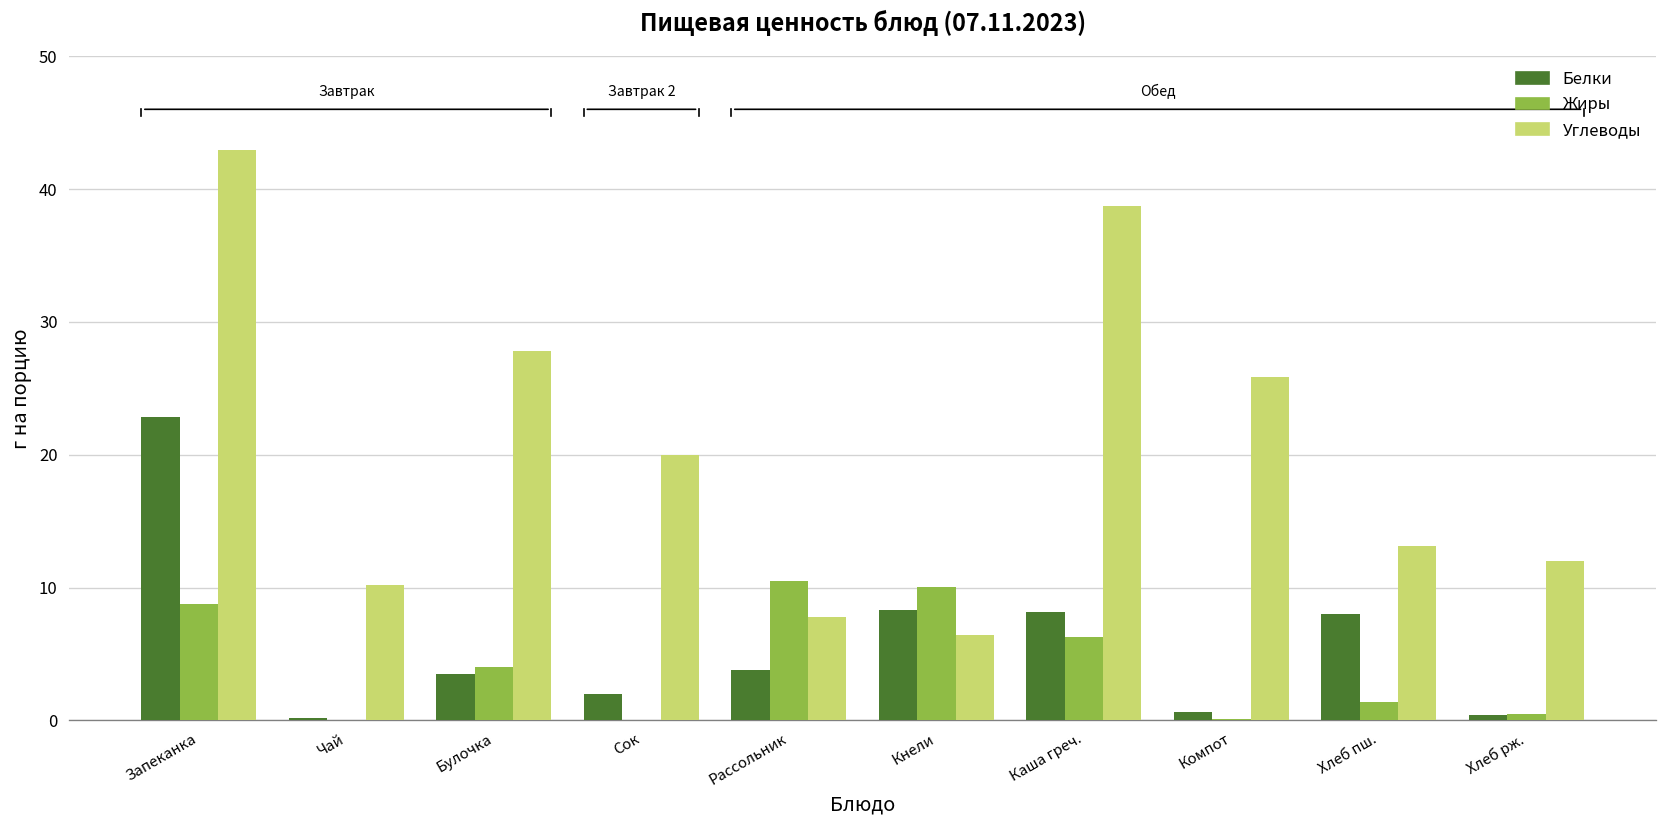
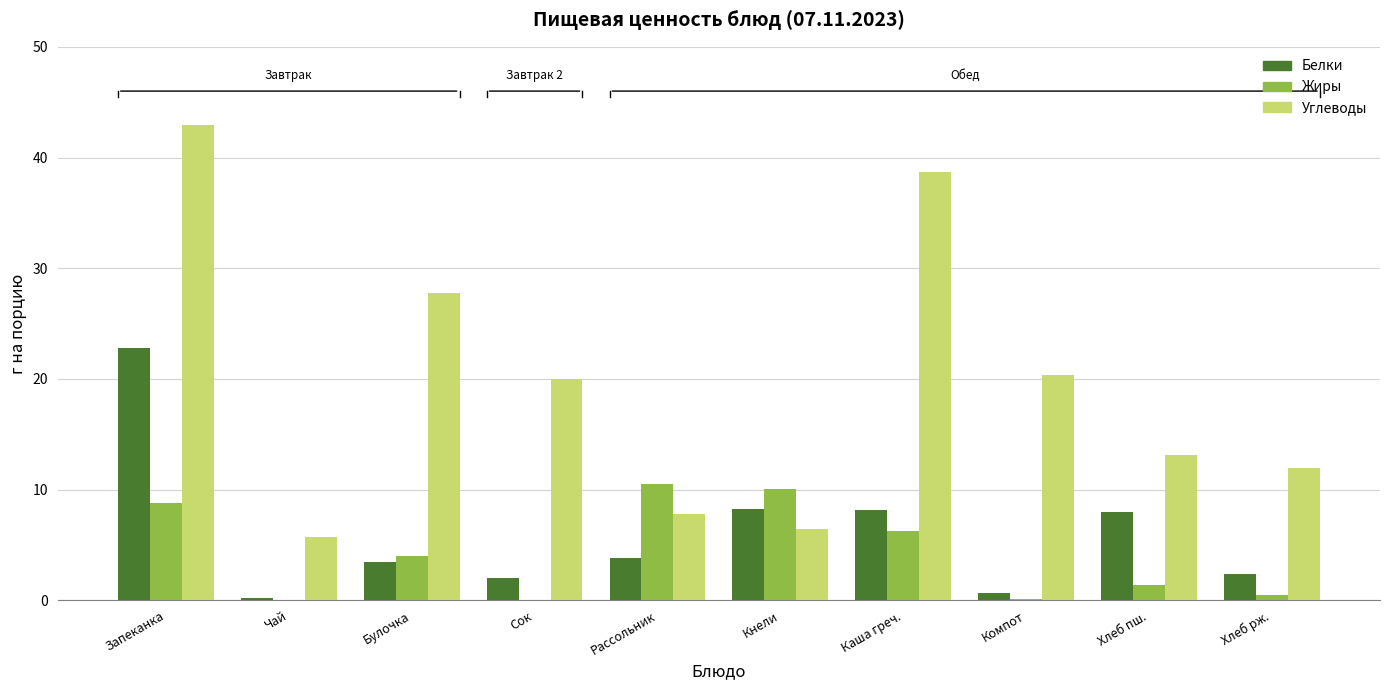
  {
    "Белки": {
      "Запеканка": 22.8,
      "Булочка": 3.5,
      "Сок": 2.0,
      "Рассольник": 3.8,
      "Кнели": 8.3,
      "Каша греч.": 8.2,
      "Компот": 0.6,
      "Хлеб пш.": 8.0,
-     "Хлеб рж.": 0.4
+     "Хлеб рж.": 2.4
    },
    "Жиры": {
      "Запеканка": 8.8,
      "Чай": 0.0,
      "Булочка": 4.0,
      "Сок": 0.0,
      "Рассольник": 10.5,
      "Кнели": 10.0,
      "Каша греч.": 6.3,
      "Хлеб пш.": 1.4,
      "Хлеб рж.": 0.5
    },
    "Углеводы": {
      "Запеканка": 42.9,
-     "Чай": 10.2,
+     "Чай": 5.7,
      "Булочка": 27.8,
      "Сок": 20.0,
      "Рассольник": 7.8,
      "Кнели": 6.4,
      "Каша греч.": 38.7,
-     "Компот": 25.9,
+     "Компот": 20.3,
      "Хлеб пш.": 13.1,
      "Хлеб рж.": 12.0
    }
  }
